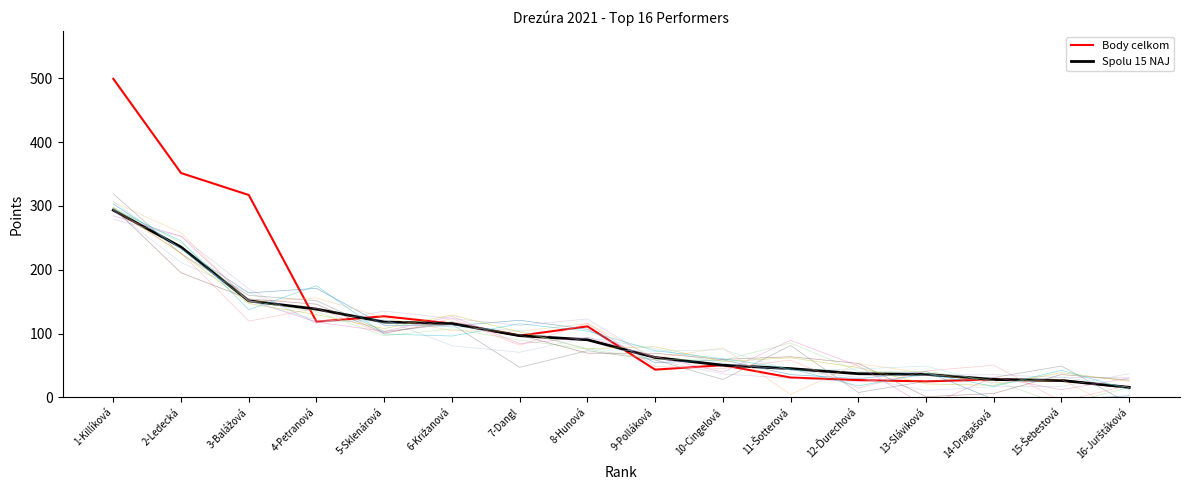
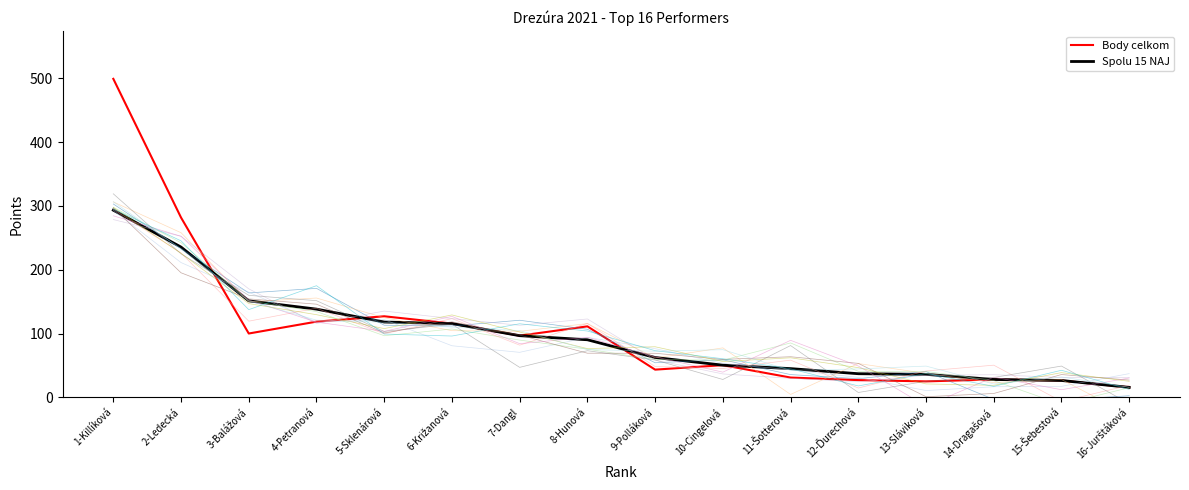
  {
    "Body celkom": {
      "1-Killíková": 500,
-     "2-Ledecká": 350,
-     "3-Balážová": 320,
+     "2-Ledecká": 280,
+     "3-Balážová": 100,
      "8-Hunová": 110,
      "9-Polláková": 40
    }
  }
